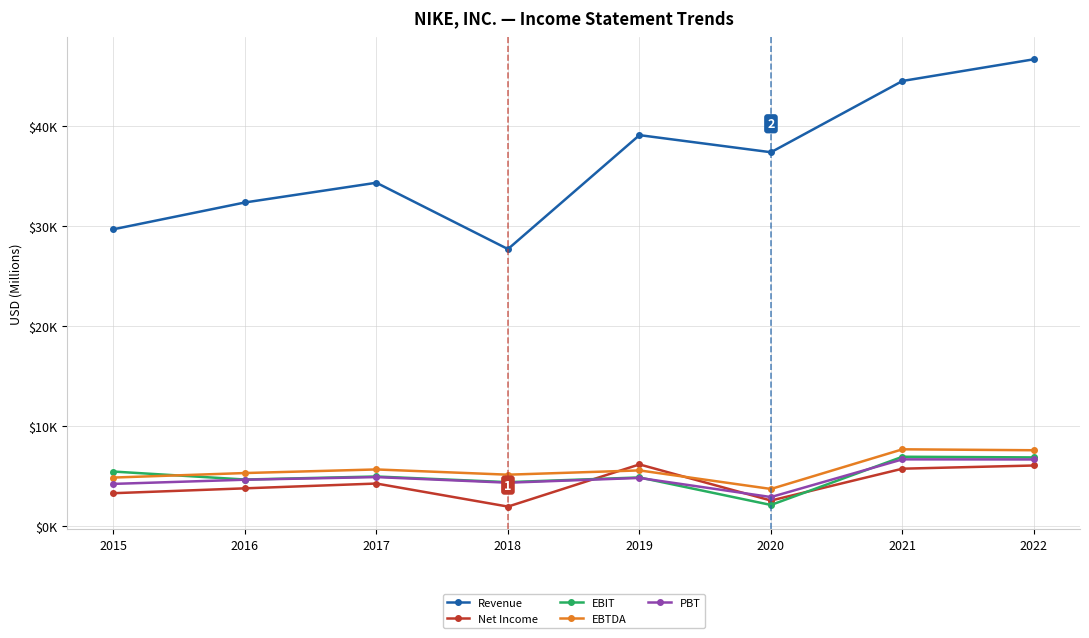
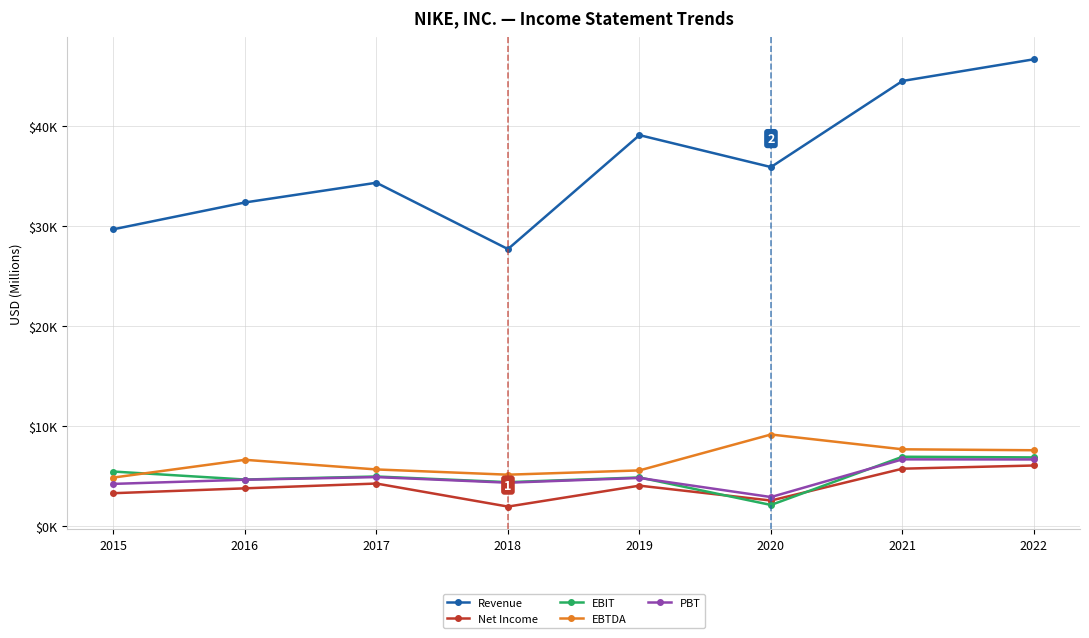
  {
    "Revenue": {
      "2015": "$30000",
      "2016": "$32000",
      "2017": "$34000",
      "2018": "$28000",
      "2019": "$39000",
-     "2020": "$37000",
+     "2020": "$36000",
      "2021": "$45000",
      "2022": "$47000"
    },
    "Net Income": {
      "2015": "$3000",
      "2016": "$4000",
      "2017": "$4000",
      "2018": "$2000",
-     "2019": "$6000",
+     "2019": "$4000",
      "2020": "$3000",
      "2021": "$6000",
      "2022": "$6000"
    },
    "EBIT": {
      "2015": "$5000",
      "2020": "$2000",
      "2021": "$7000"
    },
    "EBTDA": {
      "2015": "$5000",
-     "2016": "$5000",
+     "2016": "$7000",
      "2017": "$6000",
      "2018": "$5000",
      "2019": "$6000",
-     "2020": "$4000",
+     "2020": "$9000",
      "2021": "$8000",
      "2022": "$8000"
    },
    "PBT": {
      "2015": "$4000",
      "2020": "$3000",
      "2021": "$7000"
    }
  }
